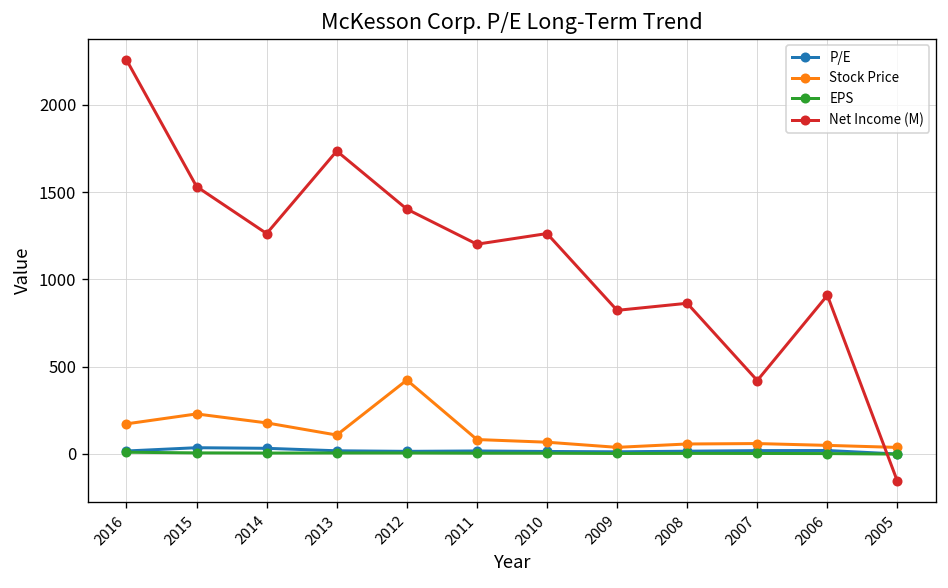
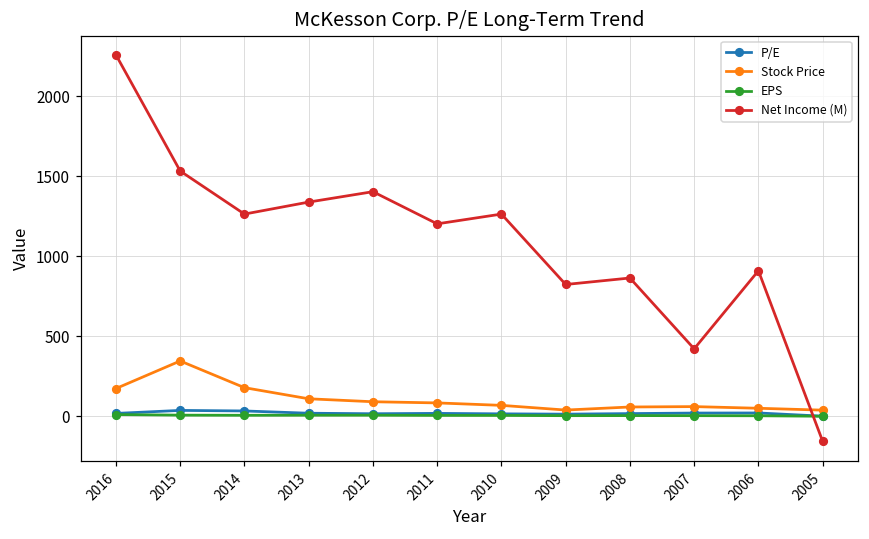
  {
    "P/E": {
      "2015": 40,
      "2014": 30,
      "2006": 20
    },
    "Stock Price": {
      "2016": 170,
-     "2015": 230,
+     "2015": 340,
      "2014": 180,
      "2013": 110,
-     "2012": 420,
+     "2012": 90,
      "2011": 80,
      "2010": 70,
      "2009": 40,
      "2008": 60,
      "2007": 60,
      "2006": 50,
      "2005": 40
    },
    "EPS": {
      "2015": 10,
      "2014": 10,
      "2006": 0
    },
    "Net Income (M)": {
      "2016": 2260,
      "2015": 1530,
      "2014": 1260,
-     "2013": 1740,
+     "2013": 1340,
      "2012": 1400,
      "2011": 1200,
      "2010": 1260,
      "2009": 820,
      "2008": 860,
      "2007": 420,
      "2006": 910,
      "2005": -160
    }
  }
